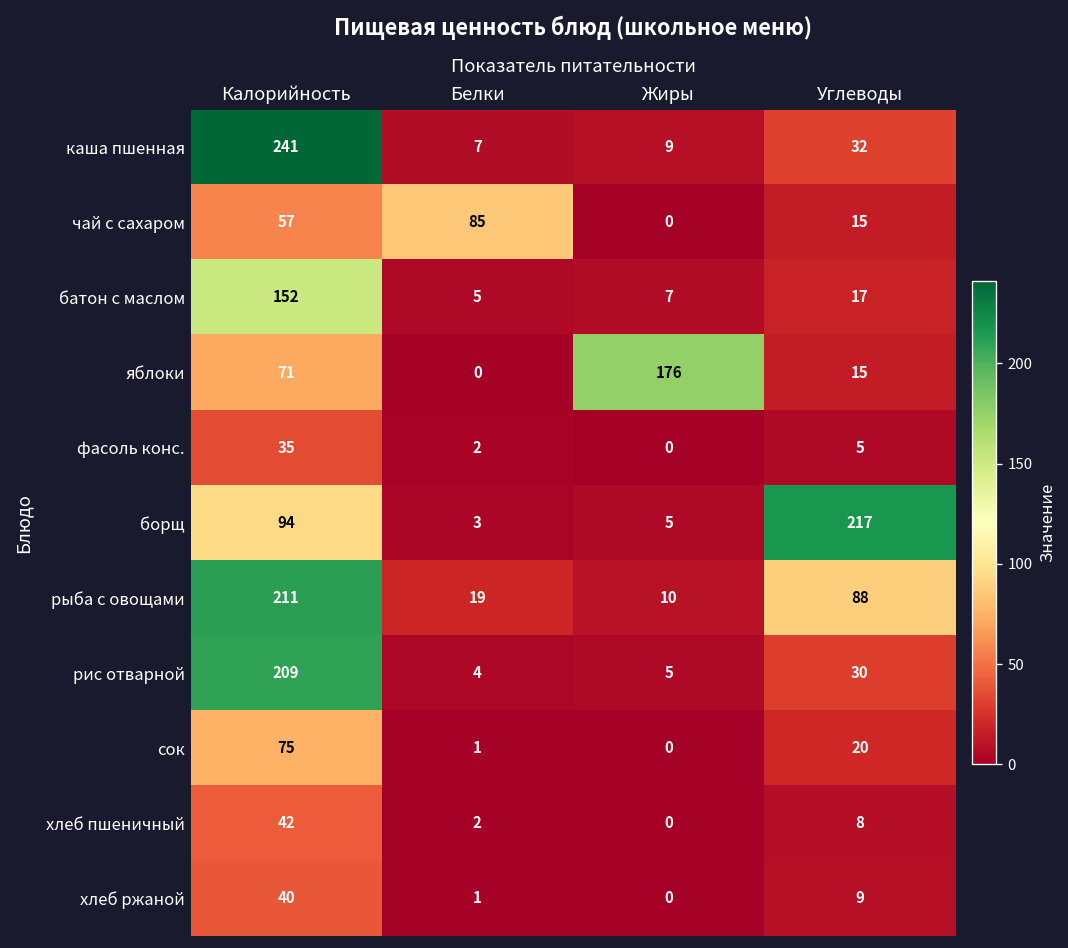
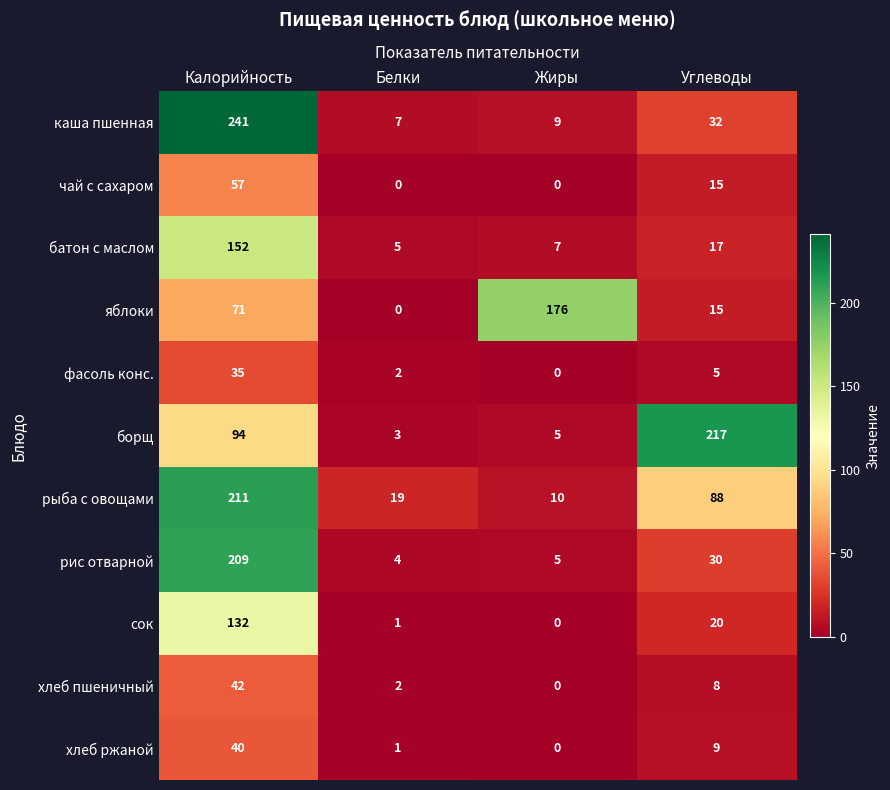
  {
    "каша пшенная": {
      "Калорийность": 241,
      "Белки": 7,
      "Жиры": 9,
      "Углеводы": 32
    },
    "чай с сахаром": {
      "Калорийность": 57,
-     "Белки": 85,
+     "Белки": 0,
      "Жиры": 0,
      "Углеводы": 15
    },
    "батон с маслом": {
      "Калорийность": 152,
      "Белки": 5,
      "Жиры": 7,
      "Углеводы": 17
    },
    "яблоки": {
      "Калорийность": 71,
      "Белки": 0,
      "Жиры": 176,
      "Углеводы": 15
    },
    "фасоль конс.": {
      "Калорийность": 35,
      "Белки": 2,
      "Жиры": 0,
      "Углеводы": 5
    },
    "борщ": {
      "Калорийность": 94,
      "Белки": 3,
      "Жиры": 5,
      "Углеводы": 217
    },
    "рыба с овощами": {
      "Калорийность": 211,
      "Белки": 19,
      "Жиры": 10,
      "Углеводы": 88
    },
    "рис отварной": {
      "Калорийность": 209,
      "Белки": 4,
      "Жиры": 5,
      "Углеводы": 30
    },
    "сок": {
-     "Калорийность": 75,
+     "Калорийность": 132,
      "Белки": 1,
      "Жиры": 0,
      "Углеводы": 20
    },
    "хлеб пшеничный": {
      "Калорийность": 42,
      "Белки": 2,
      "Жиры": 0,
      "Углеводы": 8
    },
    "хлеб ржаной": {
      "Калорийность": 40,
      "Белки": 1,
      "Жиры": 0,
      "Углеводы": 9
    }
  }
